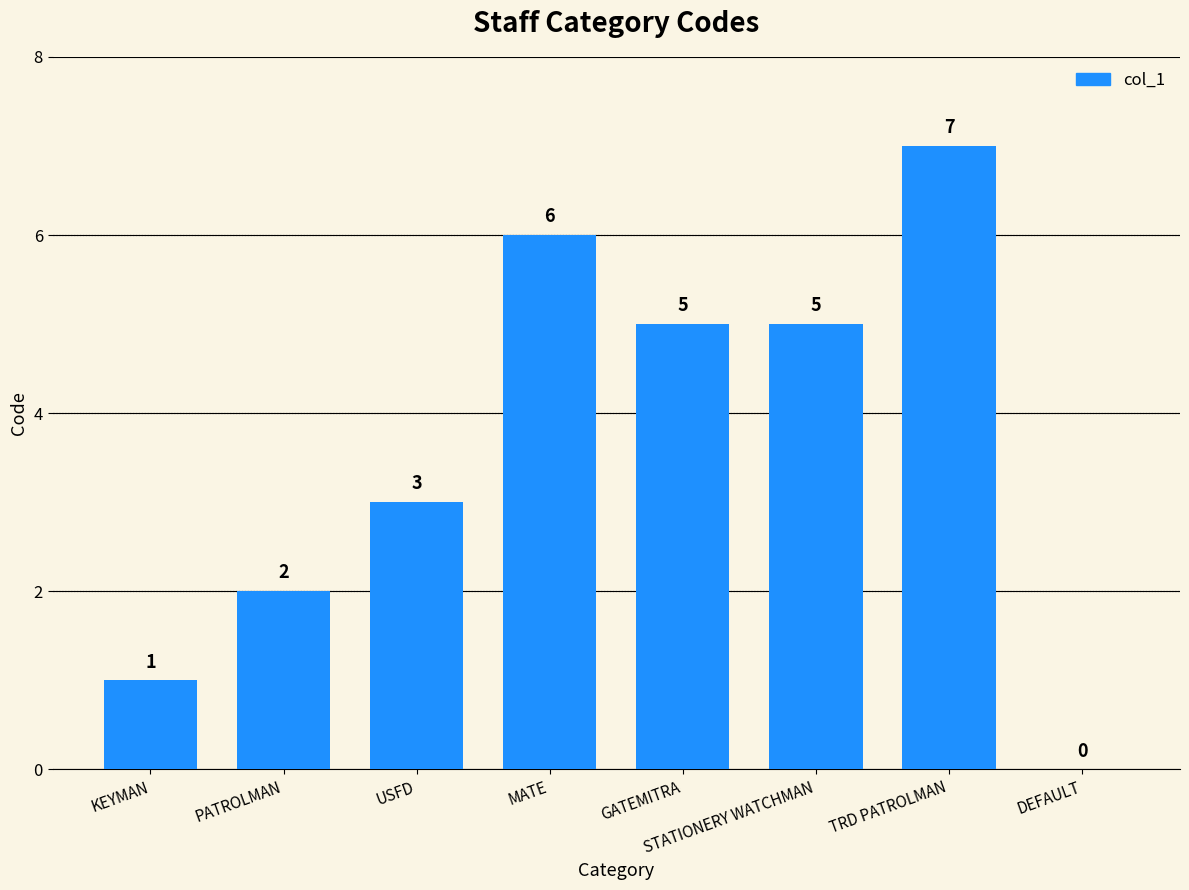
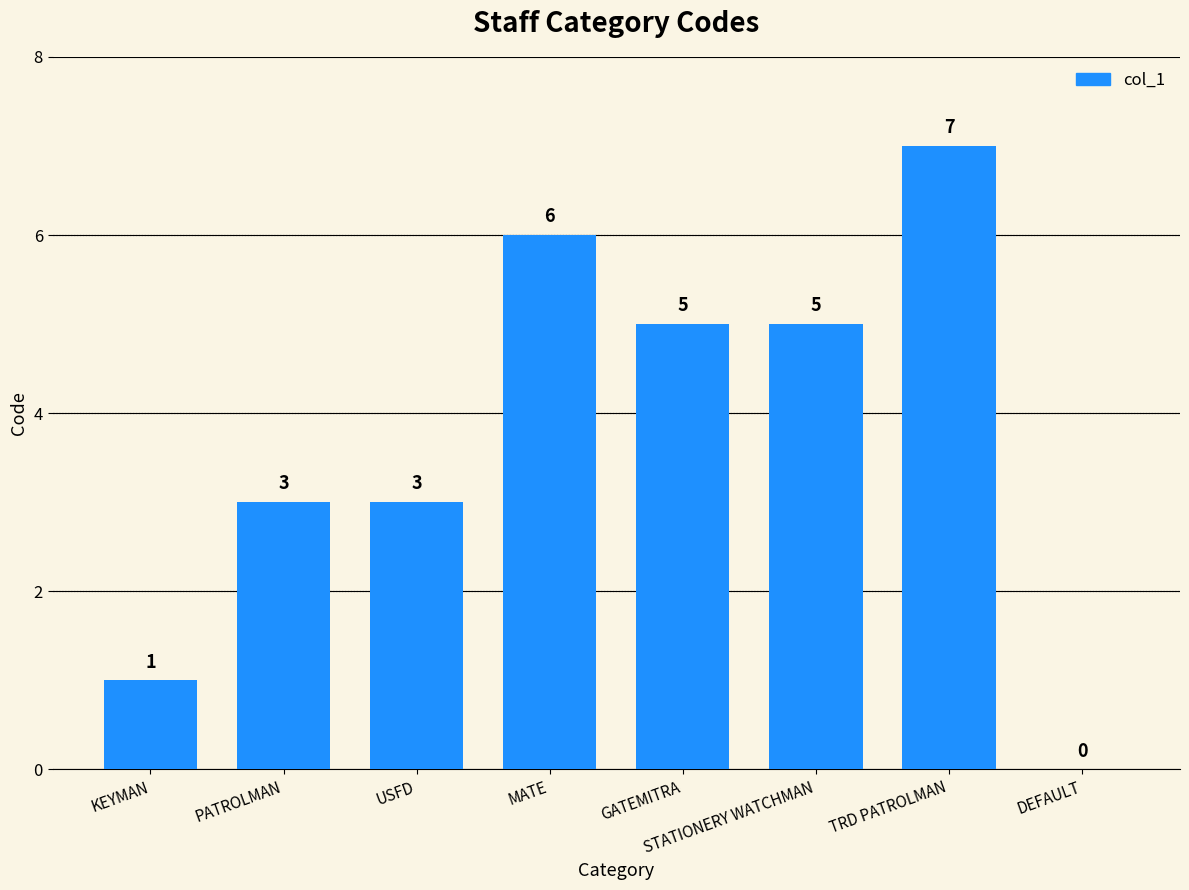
  {
    "KEYMAN": 1,
-   "PATROLMAN": 2,
+   "PATROLMAN": 3,
    "USFD": 3,
    "MATE": 6,
    "GATEMITRA": 5,
    "STATIONERY WATCHMAN": 5,
    "TRD PATROLMAN": 7,
    "DEFAULT": 0
  }
